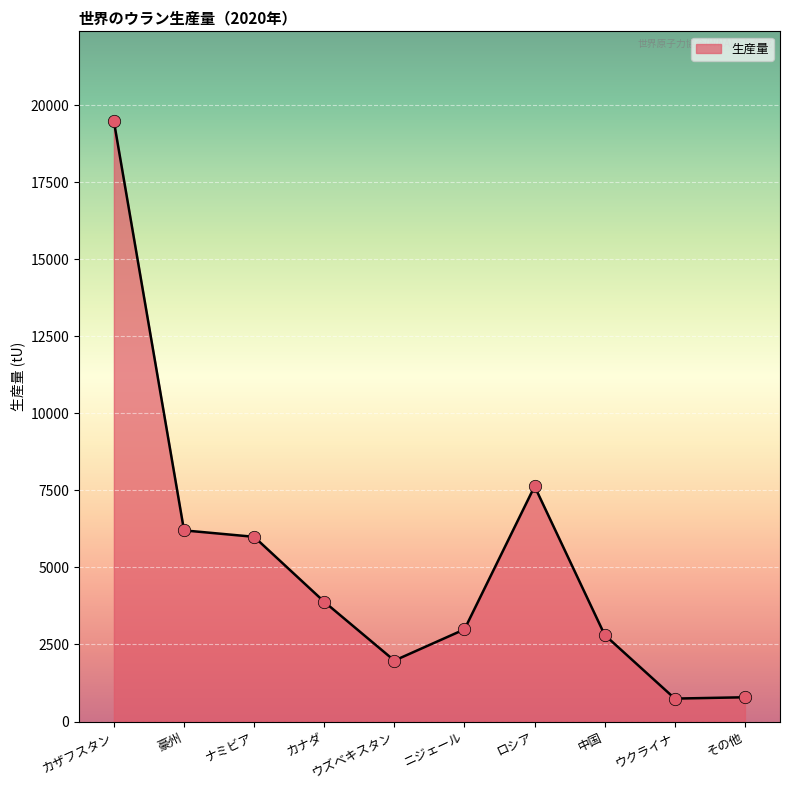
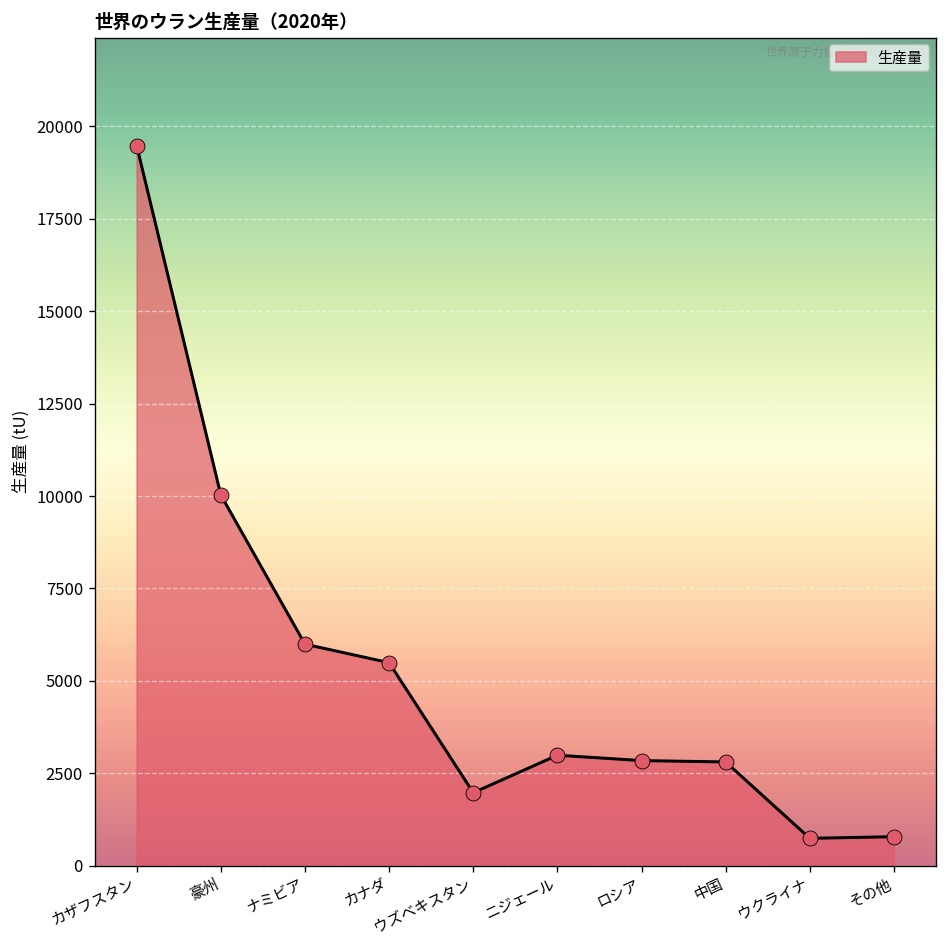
  {
    "カザフスタン": 19500,
-   "豪州": 6200,
+   "豪州": 10000,
    "ナミビア": 6000,
-   "カナダ": 3900,
+   "カナダ": 5500,
    "ウズベキスタン": 2000,
    "ニジェール": 3000,
-   "ロシア": 7600,
+   "ロシア": 2800,
    "中国": 2800,
    "ウクライナ": 700,
    "その他": 800
  }
